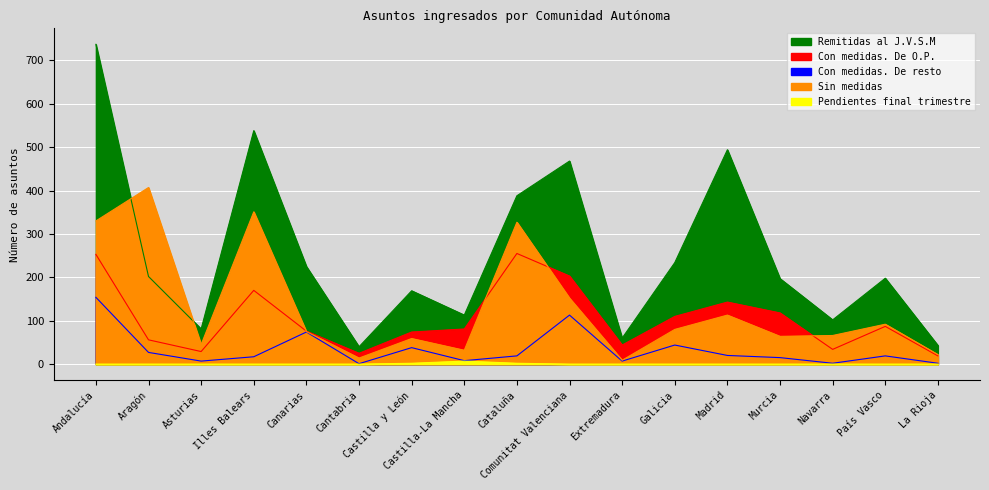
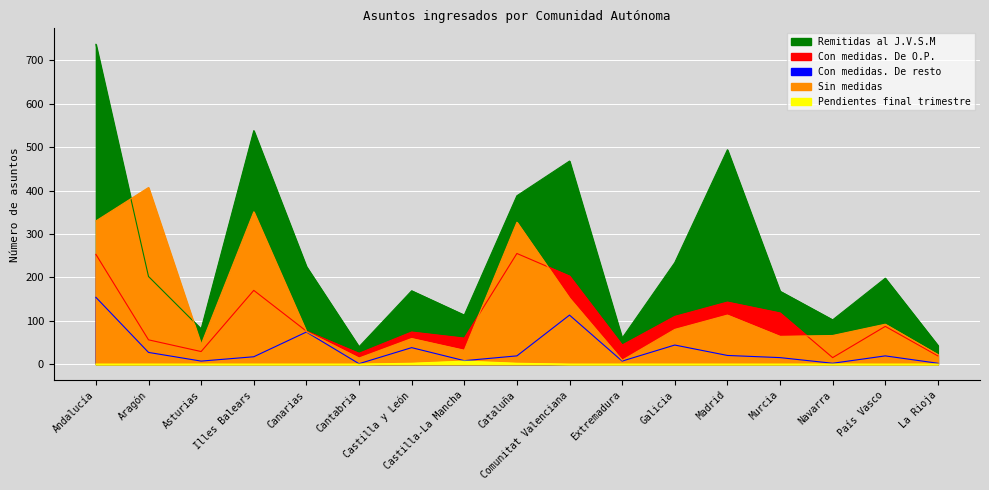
  {
    "Remitidas al J.V.S.M": {
      "Andalucía": 740,
      "Aragón": 200,
      "Asturias": 80,
      "Illes Balears": 540,
      "Canarias": 230,
      "Cantabria": 40,
      "Castilla y León": 170,
      "Castilla-La Mancha": 110,
      "Cataluña": 390,
      "Comunitat Valenciana": 470,
      "Extremadura": 60,
      "Galicia": 230,
      "Madrid": 490,
-     "Murcia": 200,
+     "Murcia": 170,
      "Navarra": 100,
      "País Vasco": 200,
      "La Rioja": 40
    },
    "Con medidas. De O.P.": {
      "Andalucía": 250,
      "Aragón": 60,
      "Asturias": 30,
      "Illes Balears": 170,
      "Cantabria": 30,
      "Castilla y León": 70,
-     "Castilla-La Mancha": 80,
+     "Castilla-La Mancha": 60,
      "Cataluña": 260,
      "Comunitat Valenciana": 200,
      "Extremadura": 40,
      "Galicia": 110,
      "Madrid": 140,
      "Murcia": 120,
-     "Navarra": 30
+     "Navarra": 20
    },
    "Con medidas. De resto": {
      "Andalucía": 150,
      "Aragón": 30,
      "Asturias": 10,
      "Illes Balears": 20,
      "Castilla y León": 40,
      "Cataluña": 20,
      "Comunitat Valenciana": 110,
      "Galicia": 40,
      "Madrid": 20,
      "Murcia": 20,
      "País Vasco": 20
    },
    "Sin medidas": {
      "Andalucía": 330,
      "Aragón": 410,
      "Asturias": 50,
      "Illes Balears": 350,
      "Cantabria": 10,
      "Castilla y León": 60,
      "Castilla-La Mancha": 30,
      "Cataluña": 330,
      "Comunitat Valenciana": 150,
      "Galicia": 80,
      "Madrid": 110,
      "Murcia": 60,
      "Navarra": 70
    },
    "Pendientes final trimestre": {
      "Andalucía": 0,
      "Aragón": 0,
      "Asturias": 0,
      "Illes Balears": 0,
      "Canarias": 0,
      "Castilla y León": 0,
      "Cataluña": 0,
      "Comunitat Valenciana": 0,
      "Extremadura": 0,
      "Galicia": 0,
      "Madrid": 0,
      "Murcia": 0,
      "País Vasco": 0
    }
  }
